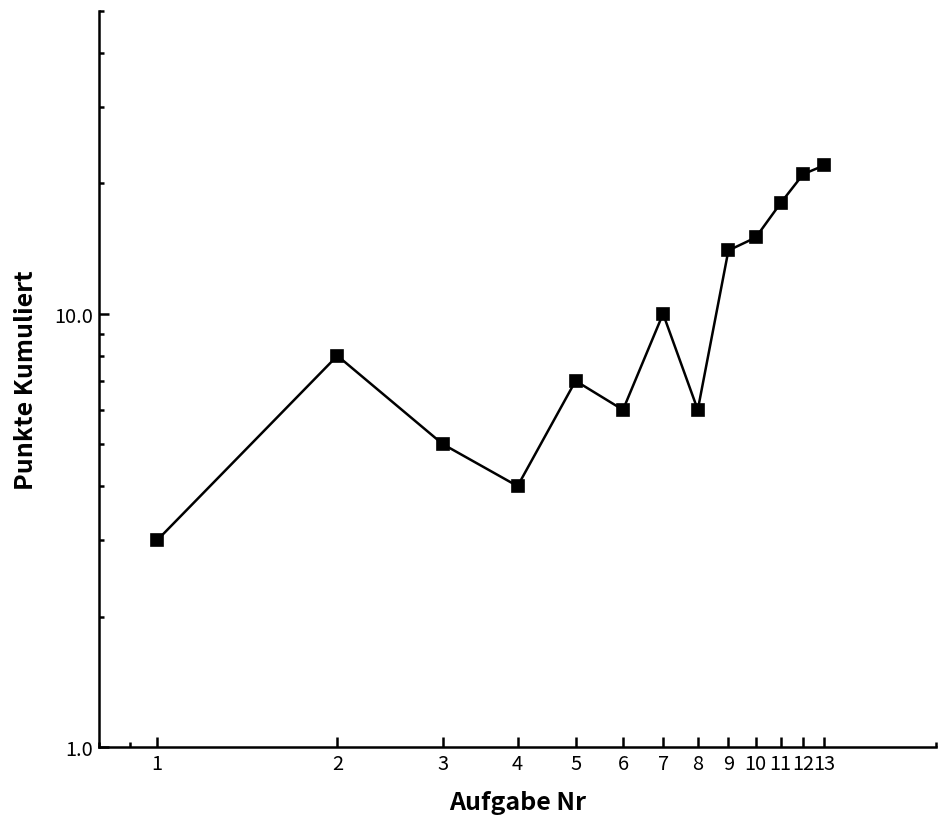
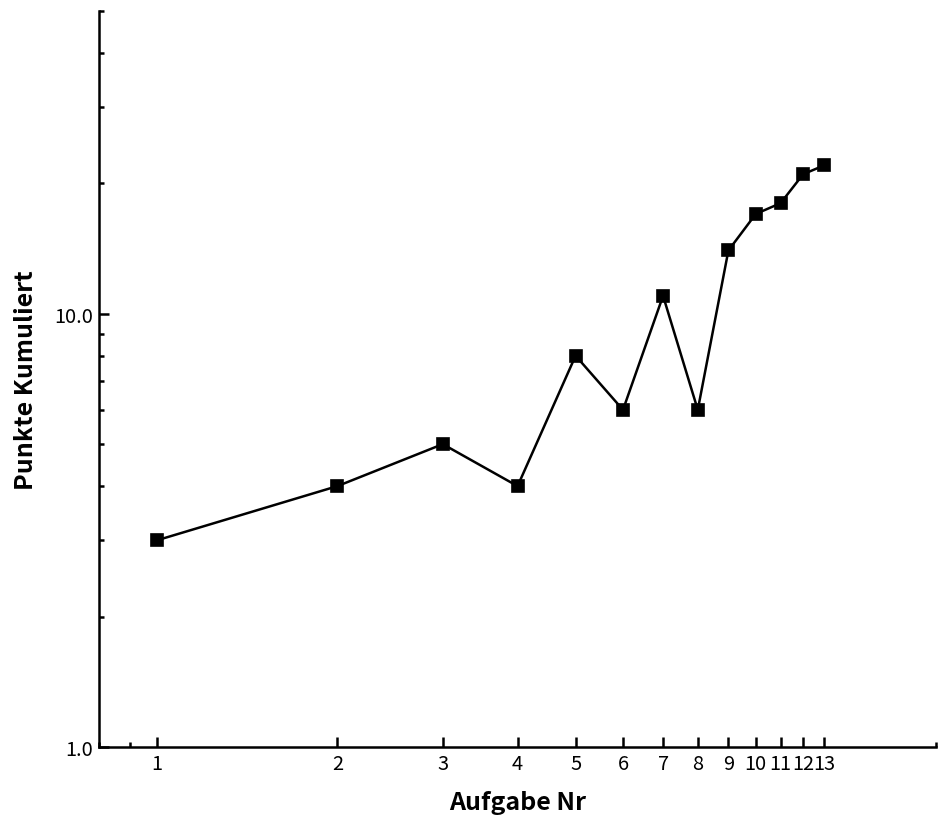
  {
    "1": 3,
-   "2": 8,
+   "2": 4,
    "3": 5,
    "4": 4,
-   "5": 7,
+   "5": 8,
    "6": 6,
-   "7": 10,
+   "7": 11,
    "8": 6,
    "9": 14,
-   "10": 15,
+   "10": 17,
    "11": 18,
    "12": 21,
    "13": 22
  }
